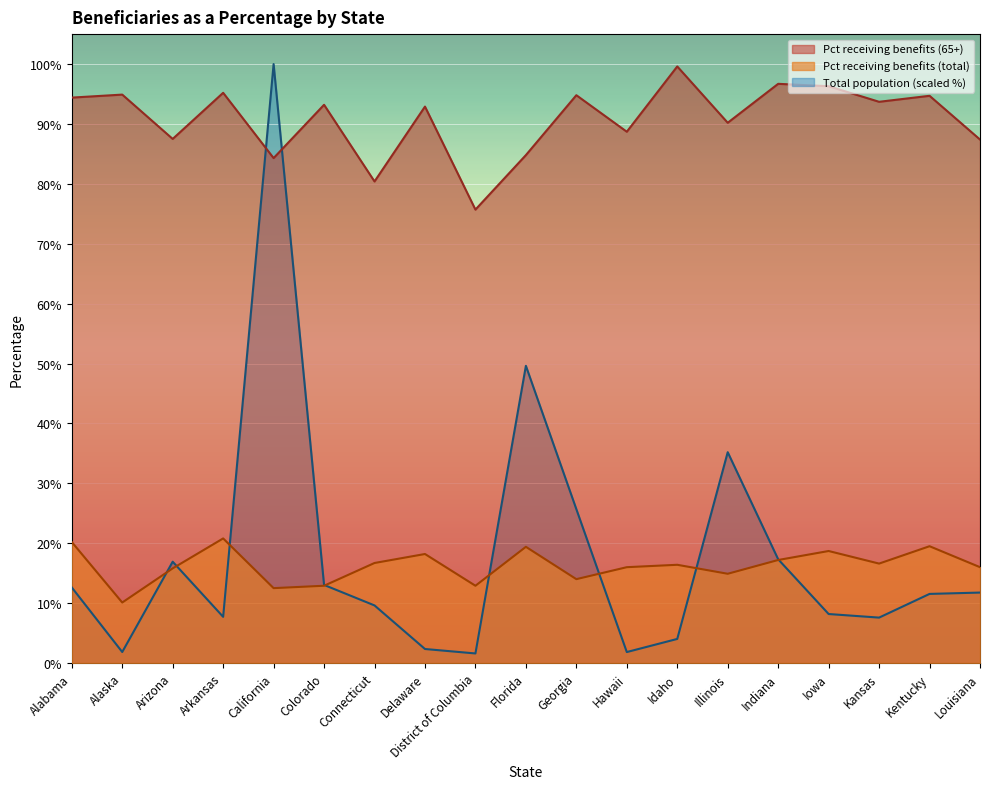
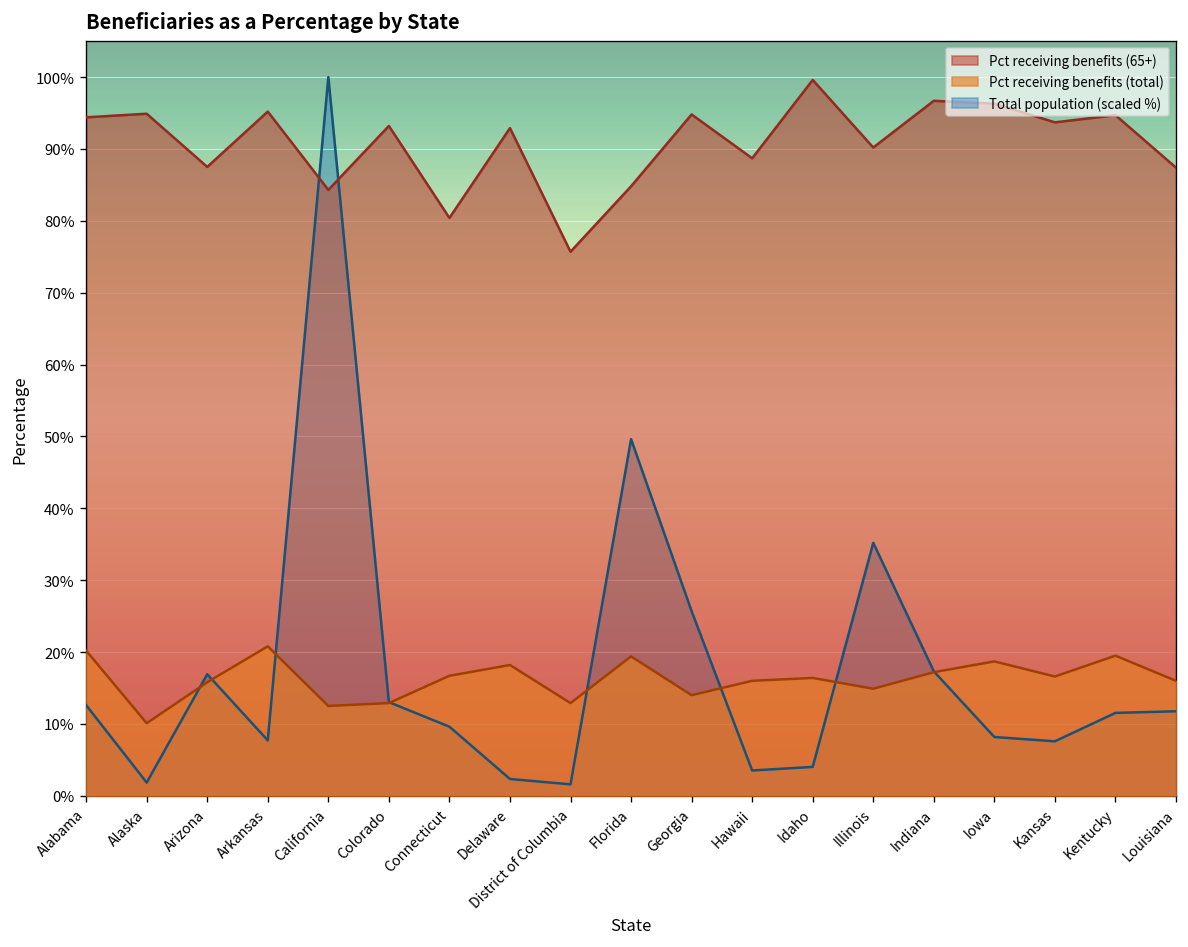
  {
    "Pct receiving benefits (65+)": {
      "Alabama": "94%",
      "Alaska": "95%",
      "Arizona": "88%",
      "Arkansas": "95%",
      "California": "84%",
      "Colorado": "93%",
      "Connecticut": "80%",
      "Delaware": "93%",
      "District of Columbia": "76%",
      "Florida": "85%",
      "Georgia": "95%",
      "Hawaii": "89%",
      "Idaho": "100%",
      "Illinois": "90%",
      "Indiana": "97%",
      "Kansas": "94%",
      "Kentucky": "95%",
      "Louisiana": "87%"
    },
    "Pct receiving benefits (total)": {
      "Alabama": "20%",
      "Alaska": "10%",
      "Arizona": "16%",
      "Arkansas": "21%",
      "California": "13%",
      "Connecticut": "17%",
      "Delaware": "18%",
      "District of Columbia": "13%",
      "Florida": "19%",
      "Georgia": "14%",
      "Hawaii": "16%",
      "Idaho": "16%",
      "Illinois": "15%",
      "Iowa": "19%",
      "Kansas": "17%",
      "Kentucky": "20%",
      "Louisiana": "16%"
    },
    "Total population (scaled %)": {
      "Alabama": "13%",
      "Alaska": "2%",
      "Arizona": "17%",
      "Arkansas": "8%",
      "California": "100%",
      "Connecticut": "10%",
      "Delaware": "2%",
      "District of Columbia": "2%",
      "Florida": "50%",
      "Georgia": "26%",
-     "Hawaii": "2%",
+     "Hawaii": "4%",
      "Idaho": "4%",
      "Illinois": "35%",
      "Iowa": "8%",
      "Kansas": "8%",
      "Kentucky": "12%",
      "Louisiana": "12%"
    }
  }
